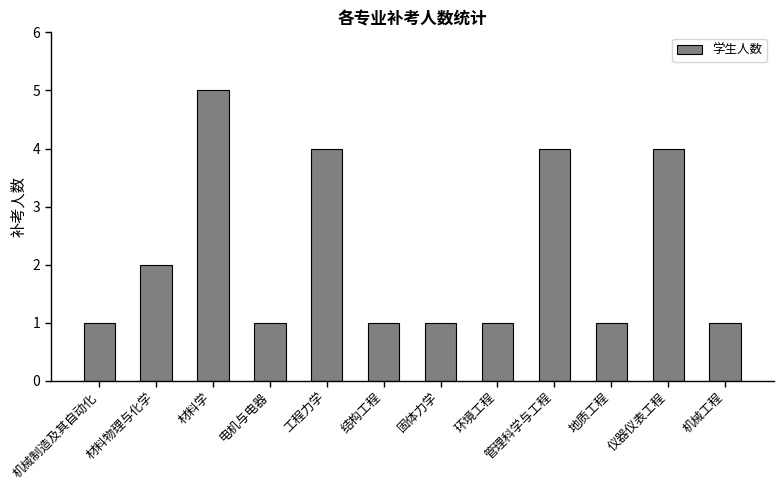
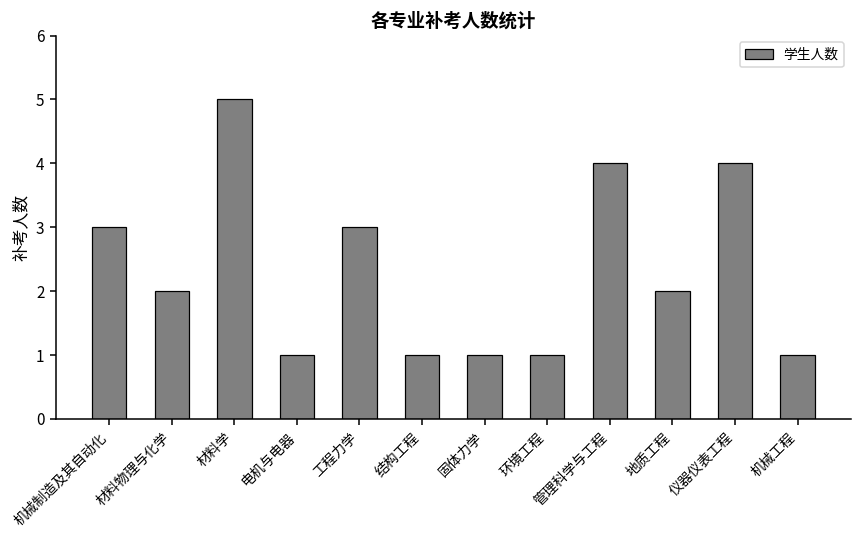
  {
-   "机械制造及其自动化": 1,
+   "机械制造及其自动化": 3,
    "材料物理与化学": 2,
    "材料学": 5,
    "电机与电器": 1,
-   "工程力学": 4,
+   "工程力学": 3,
    "结构工程": 1,
    "固体力学": 1,
    "环境工程": 1,
    "管理科学与工程": 4,
-   "地质工程": 1,
+   "地质工程": 2,
    "仪器仪表工程": 4,
    "机械工程": 1
  }
